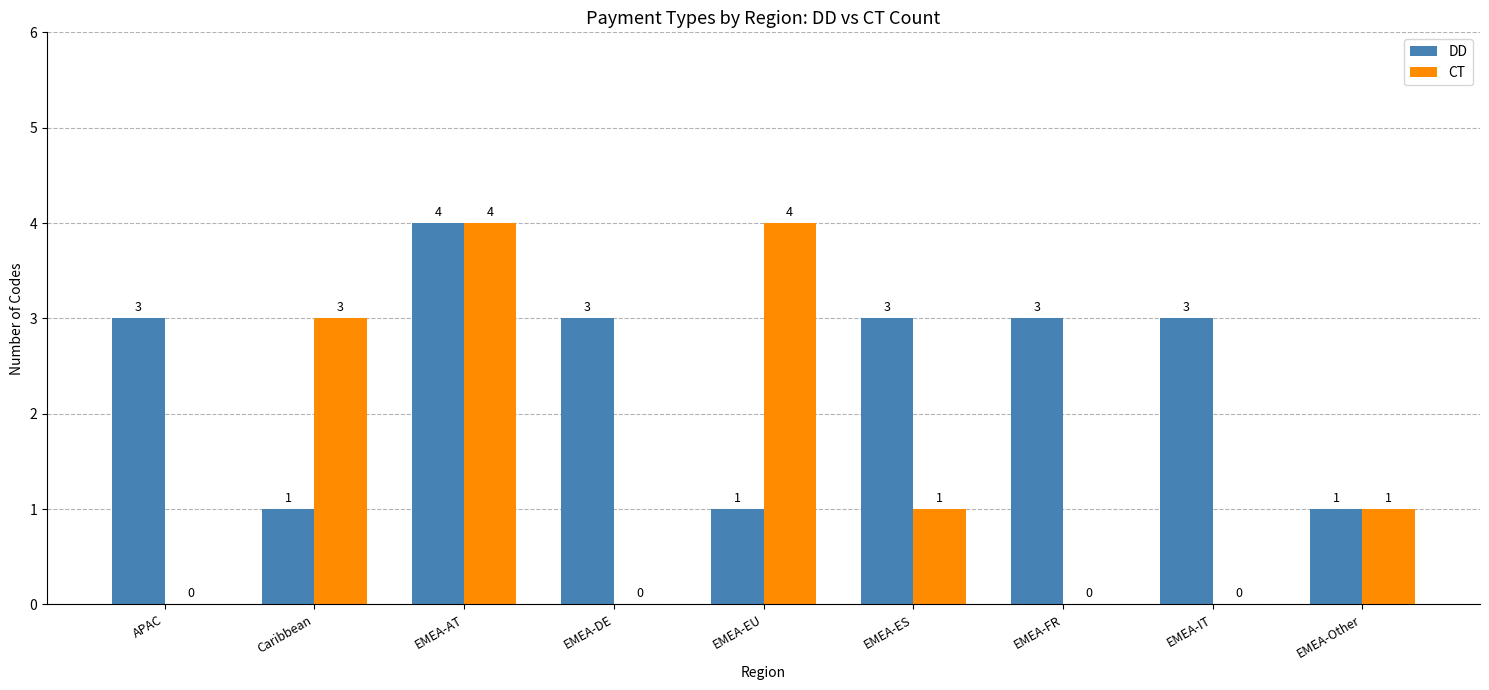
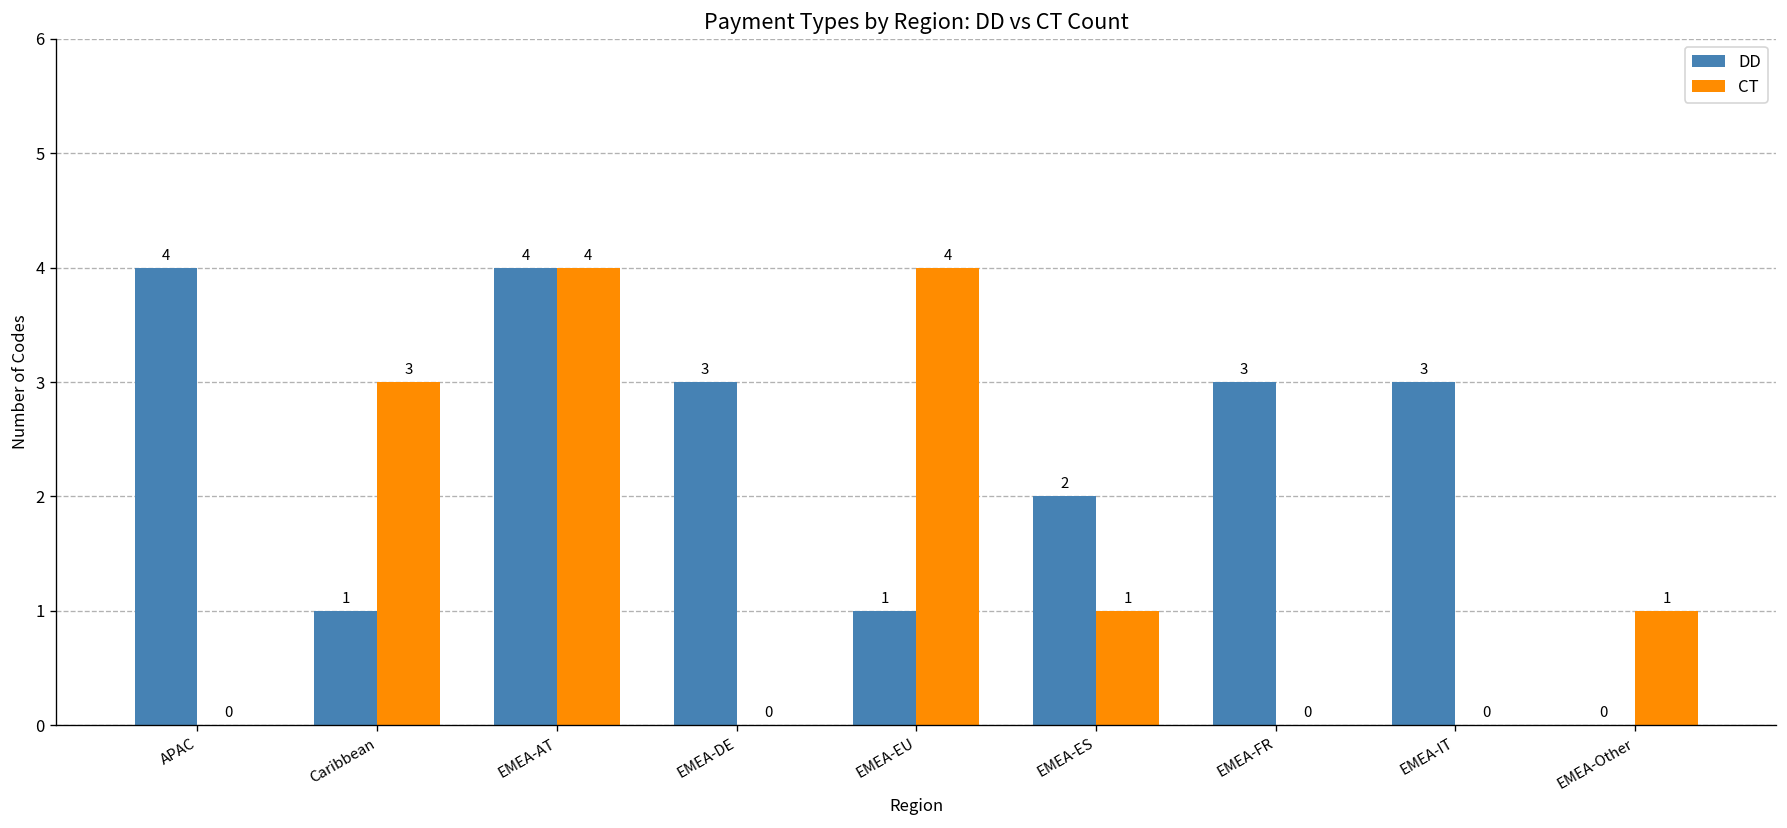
  {
    "DD": {
-     "APAC": 3,
+     "APAC": 4,
      "Caribbean": 1,
      "EMEA-AT": 4,
      "EMEA-DE": 3,
      "EMEA-EU": 1,
-     "EMEA-ES": 3,
+     "EMEA-ES": 2,
      "EMEA-FR": 3,
      "EMEA-IT": 3,
-     "EMEA-Other": 1
+     "EMEA-Other": 0
    },
    "CT": {
      "APAC": 0,
      "Caribbean": 3,
      "EMEA-AT": 4,
      "EMEA-DE": 0,
      "EMEA-EU": 4,
      "EMEA-ES": 1,
      "EMEA-FR": 0,
      "EMEA-IT": 0,
      "EMEA-Other": 1
    }
  }
